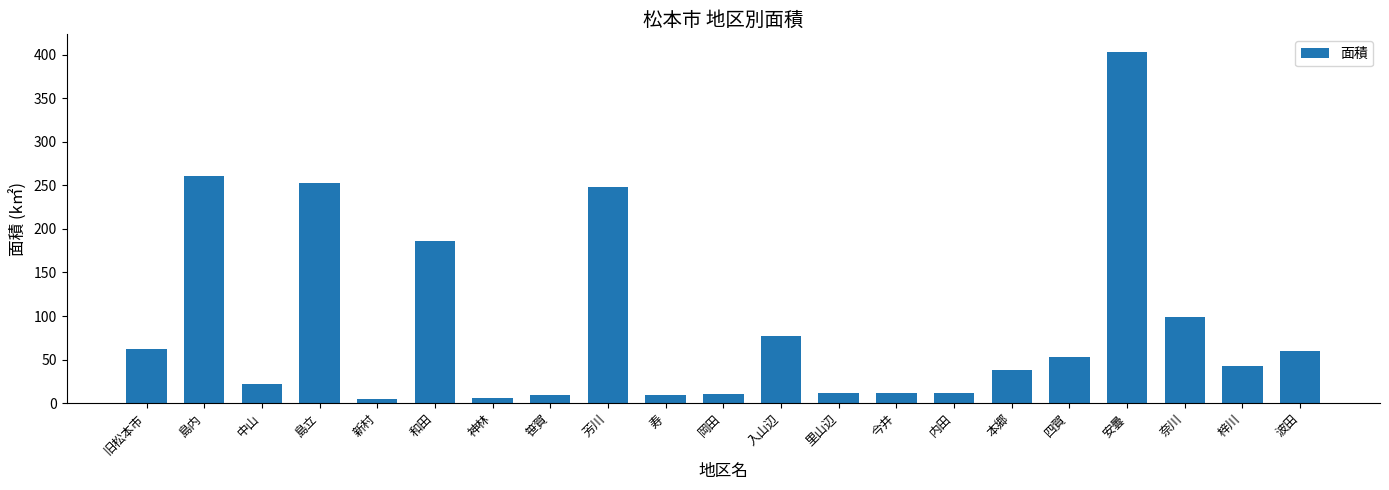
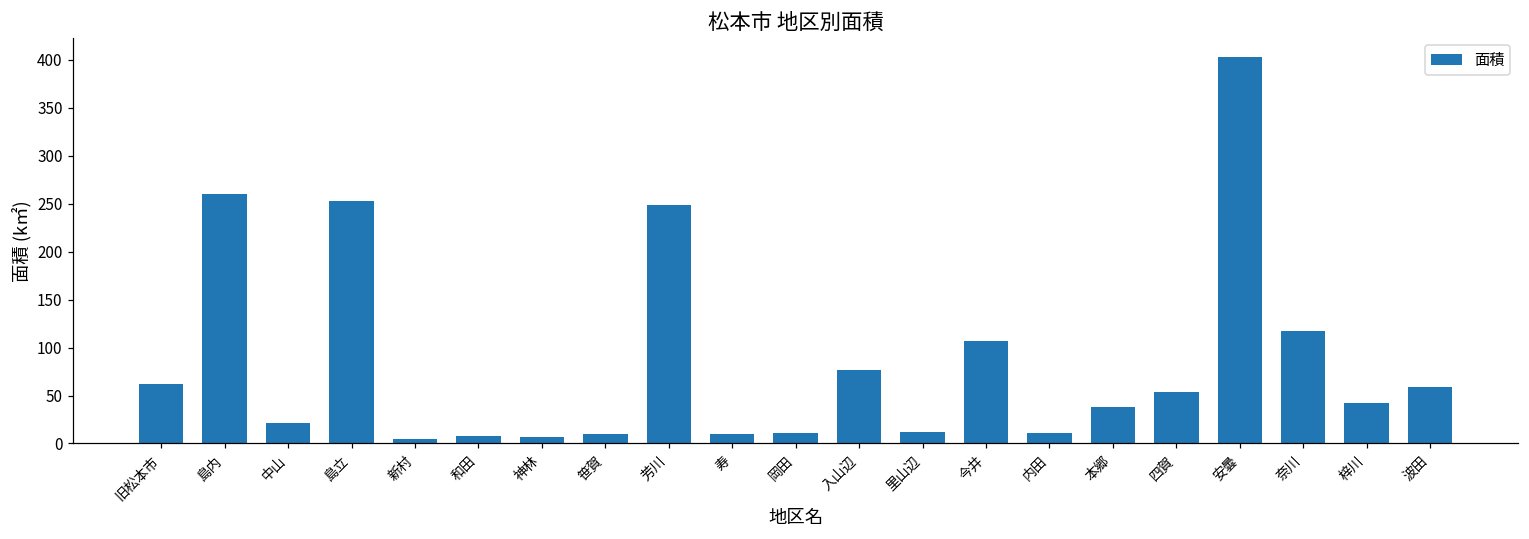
  {
    "旧松本市": 60,
    "島内": 260,
    "中山": 20,
    "島立": 250,
    "新村": 0,
-   "和田": 190,
+   "和田": 10,
    "神林": 10,
    "笹賀": 10,
    "芳川": 250,
    "寿": 10,
    "岡田": 10,
    "入山辺": 80,
    "里山辺": 10,
-   "今井": 10,
+   "今井": 110,
    "内田": 10,
    "本郷": 40,
    "四賀": 50,
    "安曇": 400,
-   "奈川": 100,
+   "奈川": 120,
    "梓川": 40,
    "波田": 60
  }
